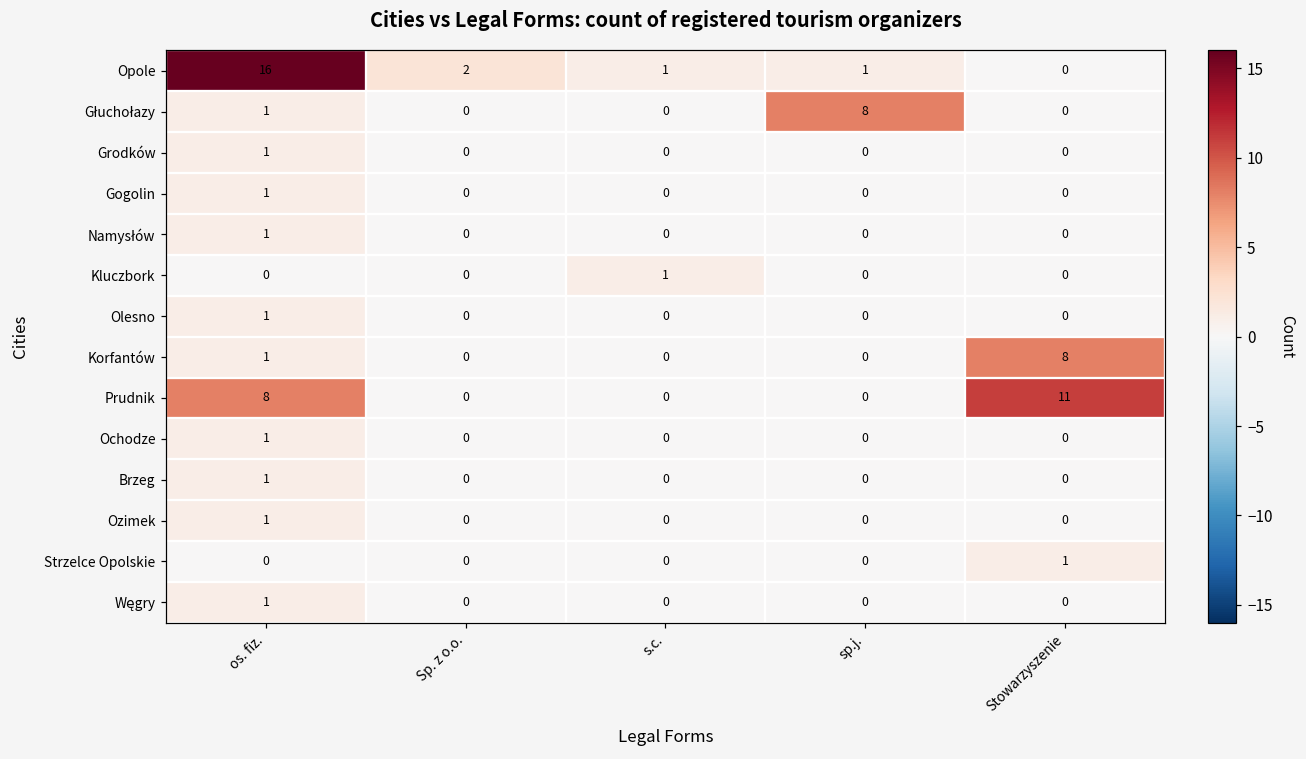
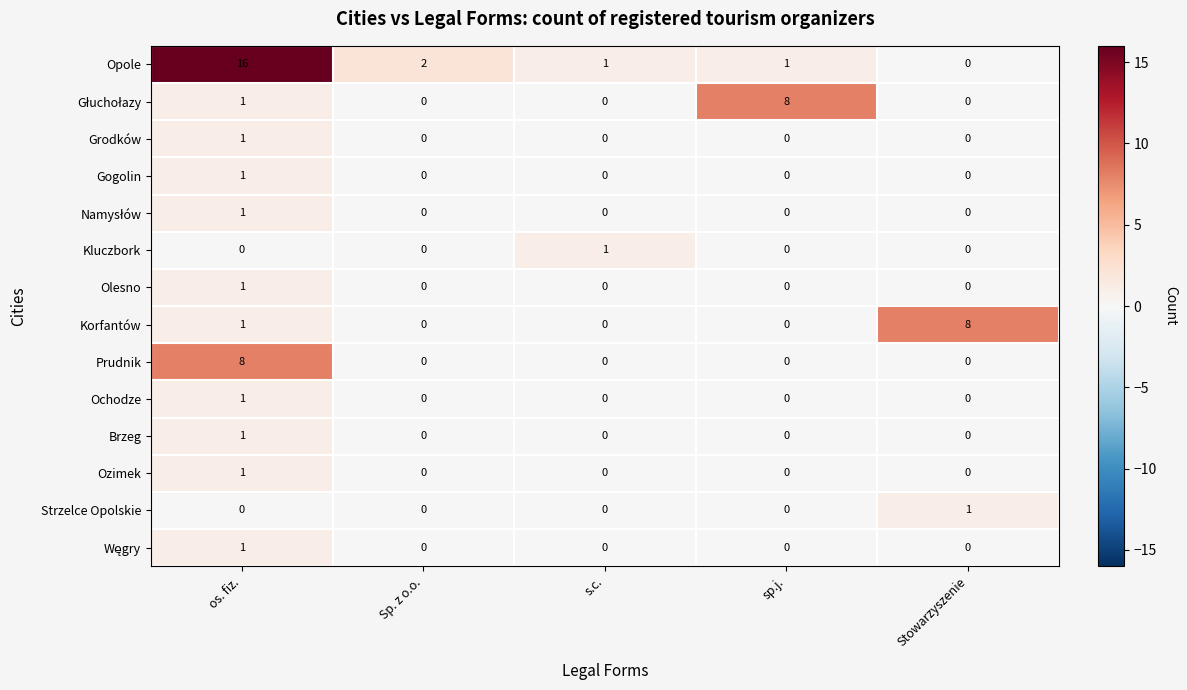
  {
    "Opole": {
      "os. fiz.": 16,
      "Sp. z o.o.": 2,
      "s.c.": 1,
      "sp.j.": 1,
      "Stowarzyszenie": 0
    },
    "Głuchołazy": {
      "os. fiz.": 1,
      "Sp. z o.o.": 0,
      "s.c.": 0,
      "sp.j.": 8,
      "Stowarzyszenie": 0
    },
    "Grodków": {
      "os. fiz.": 1,
      "Sp. z o.o.": 0,
      "s.c.": 0,
      "sp.j.": 0,
      "Stowarzyszenie": 0
    },
    "Gogolin": {
      "os. fiz.": 1,
      "Sp. z o.o.": 0,
      "s.c.": 0,
      "sp.j.": 0,
      "Stowarzyszenie": 0
    },
    "Namysłów": {
      "os. fiz.": 1,
      "Sp. z o.o.": 0,
      "s.c.": 0,
      "sp.j.": 0,
      "Stowarzyszenie": 0
    },
    "Kluczbork": {
      "os. fiz.": 0,
      "Sp. z o.o.": 0,
      "s.c.": 1,
      "sp.j.": 0,
      "Stowarzyszenie": 0
    },
    "Olesno": {
      "os. fiz.": 1,
      "Sp. z o.o.": 0,
      "s.c.": 0,
      "sp.j.": 0,
      "Stowarzyszenie": 0
    },
    "Korfantów": {
      "os. fiz.": 1,
      "Sp. z o.o.": 0,
      "s.c.": 0,
      "sp.j.": 0,
      "Stowarzyszenie": 8
    },
    "Prudnik": {
      "os. fiz.": 8,
      "Sp. z o.o.": 0,
      "s.c.": 0,
      "sp.j.": 0,
-     "Stowarzyszenie": 11
+     "Stowarzyszenie": 0
    },
    "Ochodze": {
      "os. fiz.": 1,
      "Sp. z o.o.": 0,
      "s.c.": 0,
      "sp.j.": 0,
      "Stowarzyszenie": 0
    },
    "Brzeg": {
      "os. fiz.": 1,
      "Sp. z o.o.": 0,
      "s.c.": 0,
      "sp.j.": 0,
      "Stowarzyszenie": 0
    },
    "Ozimek": {
      "os. fiz.": 1,
      "Sp. z o.o.": 0,
      "s.c.": 0,
      "sp.j.": 0,
      "Stowarzyszenie": 0
    },
    "Strzelce Opolskie": {
      "os. fiz.": 0,
      "Sp. z o.o.": 0,
      "s.c.": 0,
      "sp.j.": 0,
      "Stowarzyszenie": 1
    },
    "Węgry": {
      "os. fiz.": 1,
      "Sp. z o.o.": 0,
      "s.c.": 0,
      "sp.j.": 0,
      "Stowarzyszenie": 0
    }
  }
